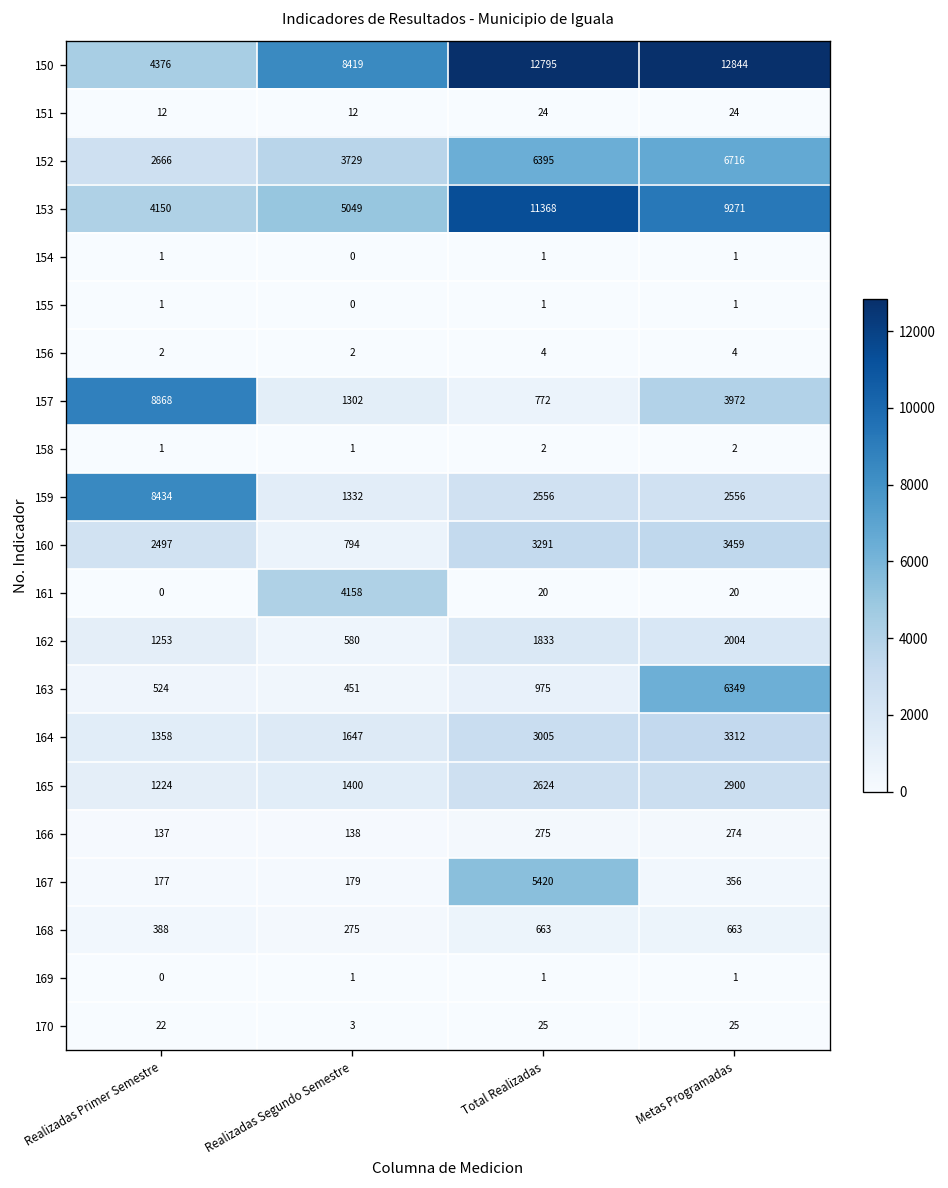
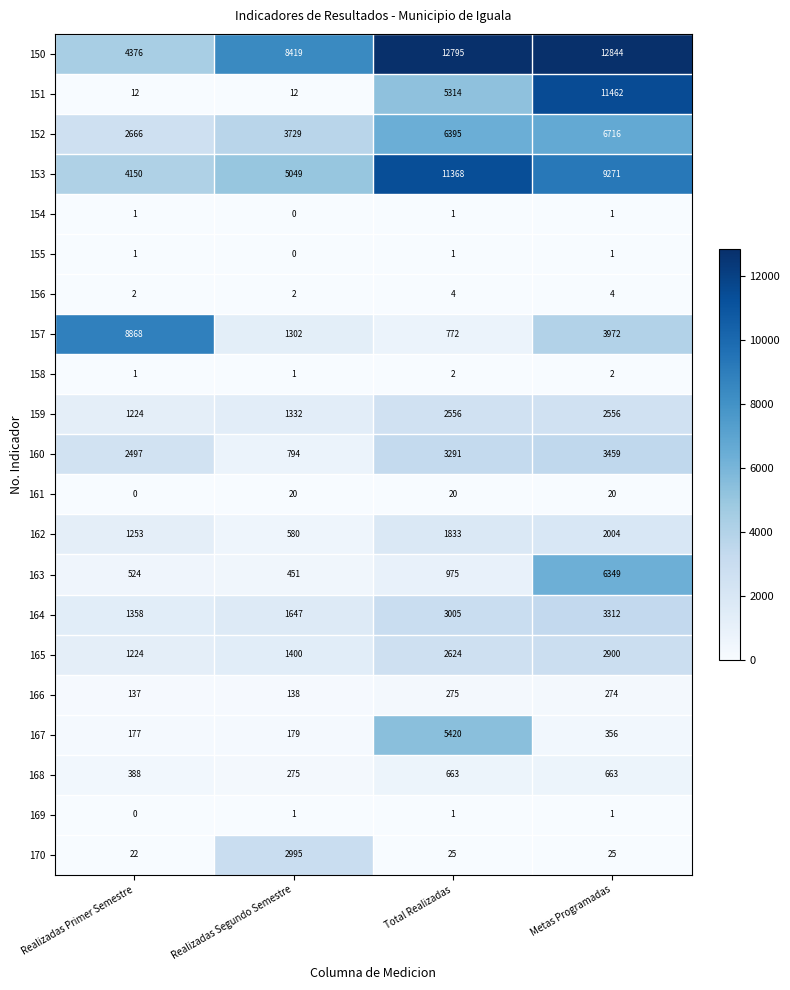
  {
    "150": {
      "Realizadas Primer Semestre": 4376,
      "Realizadas Segundo Semestre": 8419,
      "Total Realizadas": 12795,
      "Metas Programadas": 12844
    },
    "151": {
      "Realizadas Primer Semestre": 12,
      "Realizadas Segundo Semestre": 12,
-     "Total Realizadas": 24,
-     "Metas Programadas": 24
+     "Total Realizadas": 5314,
+     "Metas Programadas": 11462
    },
    "152": {
      "Realizadas Primer Semestre": 2666,
      "Realizadas Segundo Semestre": 3729,
      "Total Realizadas": 6395,
      "Metas Programadas": 6716
    },
    "153": {
      "Realizadas Primer Semestre": 4150,
      "Realizadas Segundo Semestre": 5049,
      "Total Realizadas": 11368,
      "Metas Programadas": 9271
    },
    "154": {
      "Realizadas Primer Semestre": 1,
      "Realizadas Segundo Semestre": 0,
      "Total Realizadas": 1,
      "Metas Programadas": 1
    },
    "155": {
      "Realizadas Primer Semestre": 1,
      "Realizadas Segundo Semestre": 0,
      "Total Realizadas": 1,
      "Metas Programadas": 1
    },
    "156": {
      "Realizadas Primer Semestre": 2,
      "Realizadas Segundo Semestre": 2,
      "Total Realizadas": 4,
      "Metas Programadas": 4
    },
    "157": {
      "Realizadas Primer Semestre": 8868,
      "Realizadas Segundo Semestre": 1302,
      "Total Realizadas": 772,
      "Metas Programadas": 3972
    },
    "158": {
      "Realizadas Primer Semestre": 1,
      "Realizadas Segundo Semestre": 1,
      "Total Realizadas": 2,
      "Metas Programadas": 2
    },
    "159": {
-     "Realizadas Primer Semestre": 8434,
+     "Realizadas Primer Semestre": 1224,
      "Realizadas Segundo Semestre": 1332,
      "Total Realizadas": 2556,
      "Metas Programadas": 2556
    },
    "160": {
      "Realizadas Primer Semestre": 2497,
      "Realizadas Segundo Semestre": 794,
      "Total Realizadas": 3291,
      "Metas Programadas": 3459
    },
    "161": {
      "Realizadas Primer Semestre": 0,
-     "Realizadas Segundo Semestre": 4158,
+     "Realizadas Segundo Semestre": 20,
      "Total Realizadas": 20,
      "Metas Programadas": 20
    },
    "162": {
      "Realizadas Primer Semestre": 1253,
      "Realizadas Segundo Semestre": 580,
      "Total Realizadas": 1833,
      "Metas Programadas": 2004
    },
    "163": {
      "Realizadas Primer Semestre": 524,
      "Realizadas Segundo Semestre": 451,
      "Total Realizadas": 975,
      "Metas Programadas": 6349
    },
    "164": {
      "Realizadas Primer Semestre": 1358,
      "Realizadas Segundo Semestre": 1647,
      "Total Realizadas": 3005,
      "Metas Programadas": 3312
    },
    "165": {
      "Realizadas Primer Semestre": 1224,
      "Realizadas Segundo Semestre": 1400,
      "Total Realizadas": 2624,
      "Metas Programadas": 2900
    },
    "166": {
      "Realizadas Primer Semestre": 137,
      "Realizadas Segundo Semestre": 138,
      "Total Realizadas": 275,
      "Metas Programadas": 274
    },
    "167": {
      "Realizadas Primer Semestre": 177,
      "Realizadas Segundo Semestre": 179,
      "Total Realizadas": 5420,
      "Metas Programadas": 356
    },
    "168": {
      "Realizadas Primer Semestre": 388,
      "Realizadas Segundo Semestre": 275,
      "Total Realizadas": 663,
      "Metas Programadas": 663
    },
    "169": {
      "Realizadas Primer Semestre": 0,
      "Realizadas Segundo Semestre": 1,
      "Total Realizadas": 1,
      "Metas Programadas": 1
    },
    "170": {
      "Realizadas Primer Semestre": 22,
-     "Realizadas Segundo Semestre": 3,
+     "Realizadas Segundo Semestre": 2995,
      "Total Realizadas": 25,
      "Metas Programadas": 25
    }
  }
